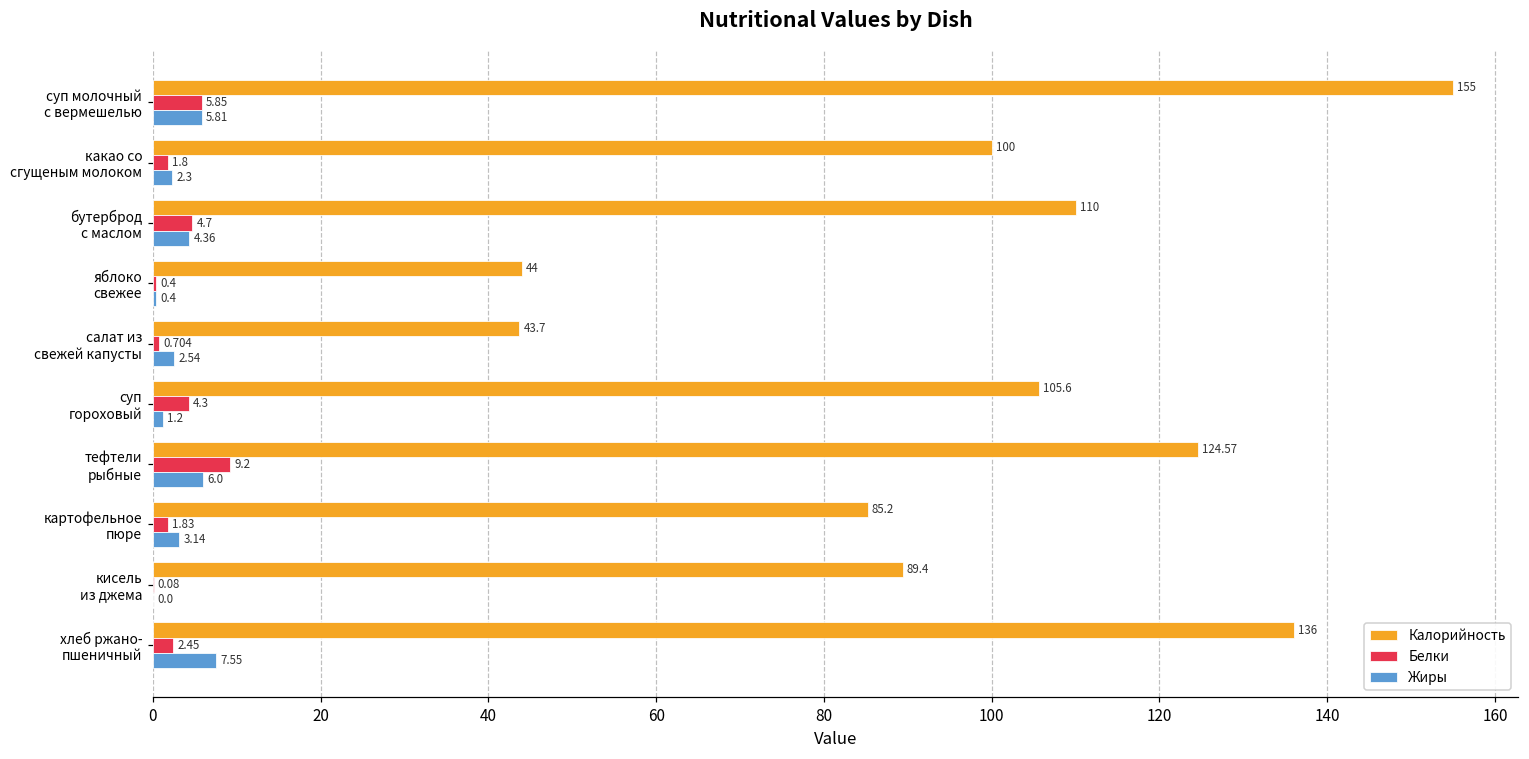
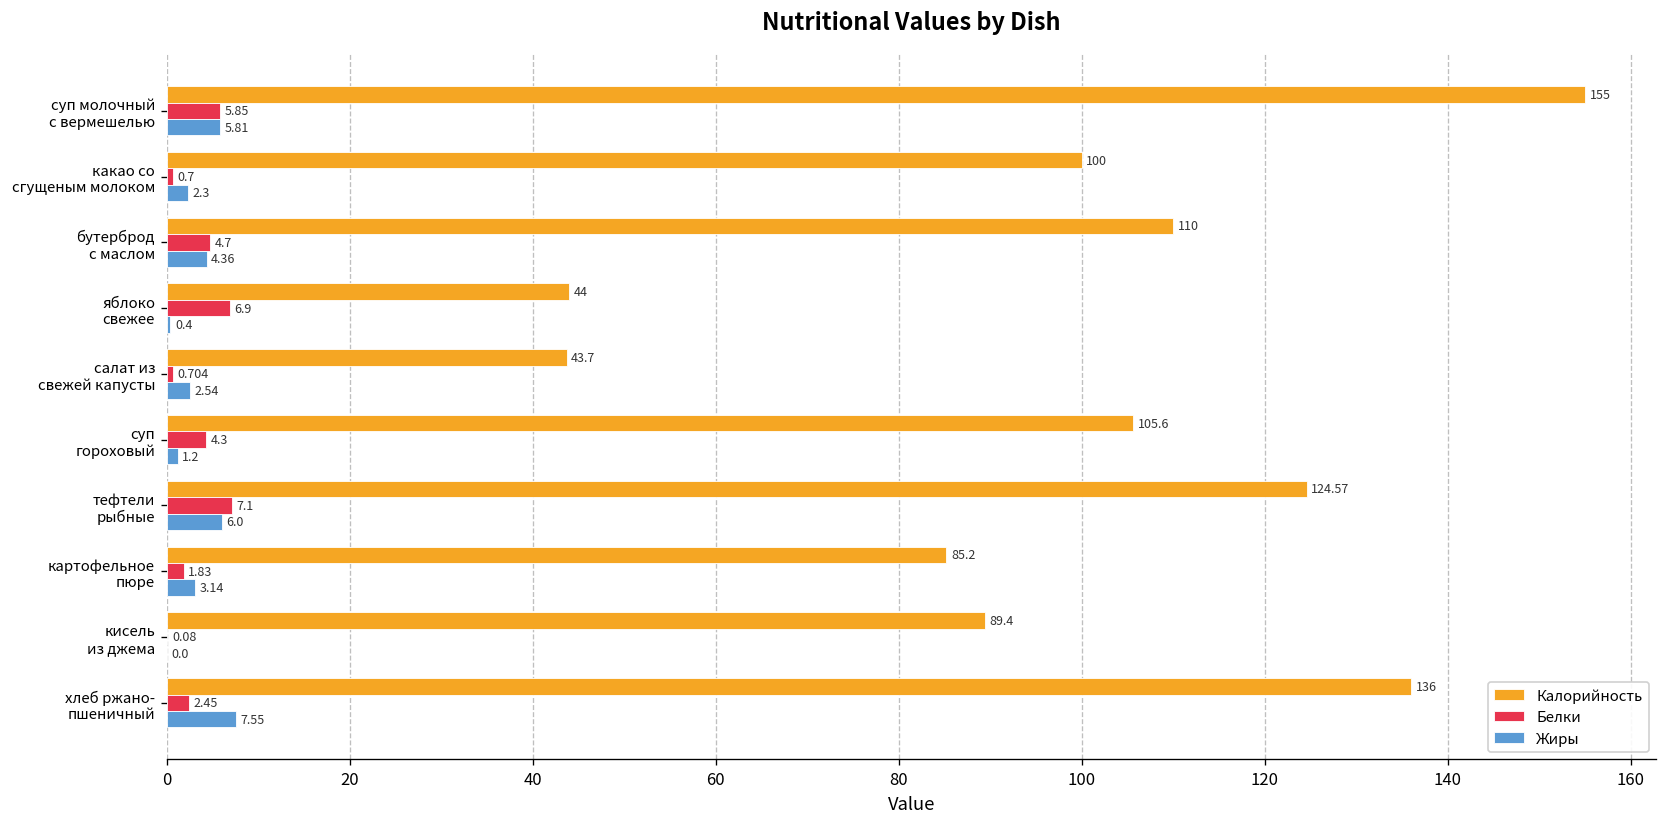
  {
    "Калорийность": {
      "суп молочный с вермешелью": 155,
      "какао со сгущеным молоком": 100,
      "бутерброд с маслом": 110,
      "яблоко свежее": 44,
      "салат из свежей капусты": 43.7,
      "суп гороховый": 105.6,
      "тефтели рыбные": 124.57,
      "картофельное пюре": 85.2,
      "кисель из джема": 89.4,
      "хлеб ржано- пшеничный": 136
    },
    "Белки": {
      "суп молочный с вермешелью": 5.85,
-     "какао со сгущеным молоком": 1.8,
+     "какао со сгущеным молоком": 0.7,
      "бутерброд с маслом": 4.7,
-     "яблоко свежее": 0.4,
+     "яблоко свежее": 6.9,
      "салат из свежей капусты": 0.704,
      "суп гороховый": 4.3,
-     "тефтели рыбные": 9.2,
+     "тефтели рыбные": 7.1,
      "картофельное пюре": 1.83,
      "кисель из джема": 0.08,
      "хлеб ржано- пшеничный": 2.45
    },
    "Жиры": {
      "суп молочный с вермешелью": 5.81,
      "какао со сгущеным молоком": 2.3,
      "бутерброд с маслом": 4.36,
      "яблоко свежее": 0.4,
      "салат из свежей капусты": 2.54,
      "суп гороховый": 1.2,
      "тефтели рыбные": 6.0,
      "картофельное пюре": 3.14,
      "кисель из джема": 0.0,
      "хлеб ржано- пшеничный": 7.55
    }
  }
